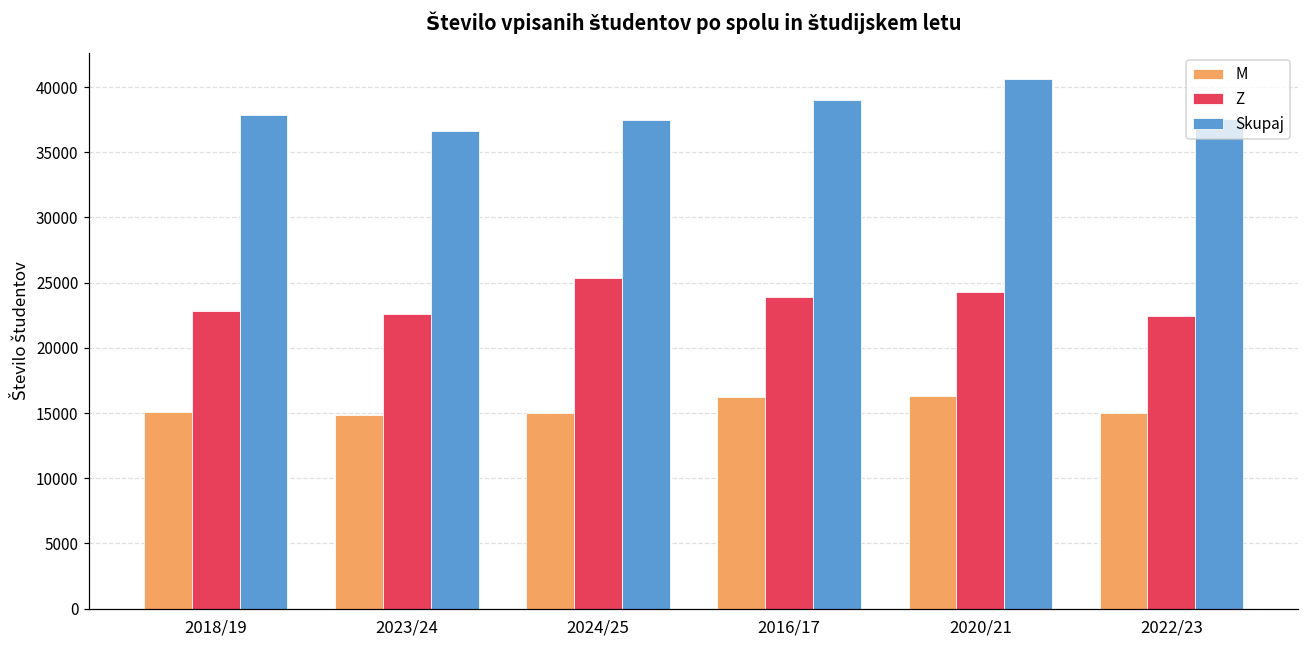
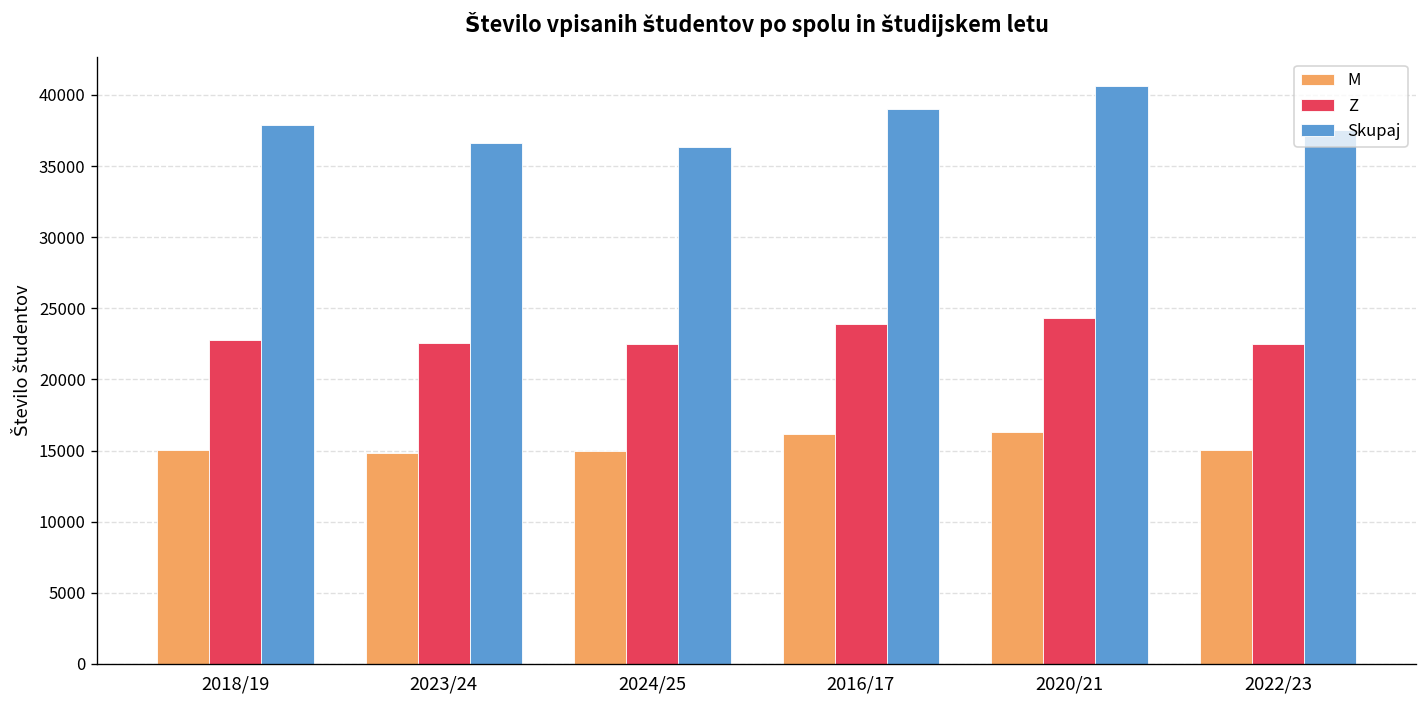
  {
    "M": {
      "2018/19": 15100,
      "2023/24": 14800,
      "2024/25": 15000,
      "2016/17": 16200,
      "2020/21": 16300,
      "2022/23": 15000
    },
    "Z": {
      "2018/19": 22800,
      "2023/24": 22600,
-     "2024/25": 25300,
+     "2024/25": 22500,
      "2016/17": 23900,
      "2020/21": 24300,
      "2022/23": 22500
    },
    "Skupaj": {
      "2018/19": 37900,
      "2023/24": 36600,
-     "2024/25": 37500,
+     "2024/25": 36300,
      "2016/17": 39000,
      "2020/21": 40600
    }
  }
